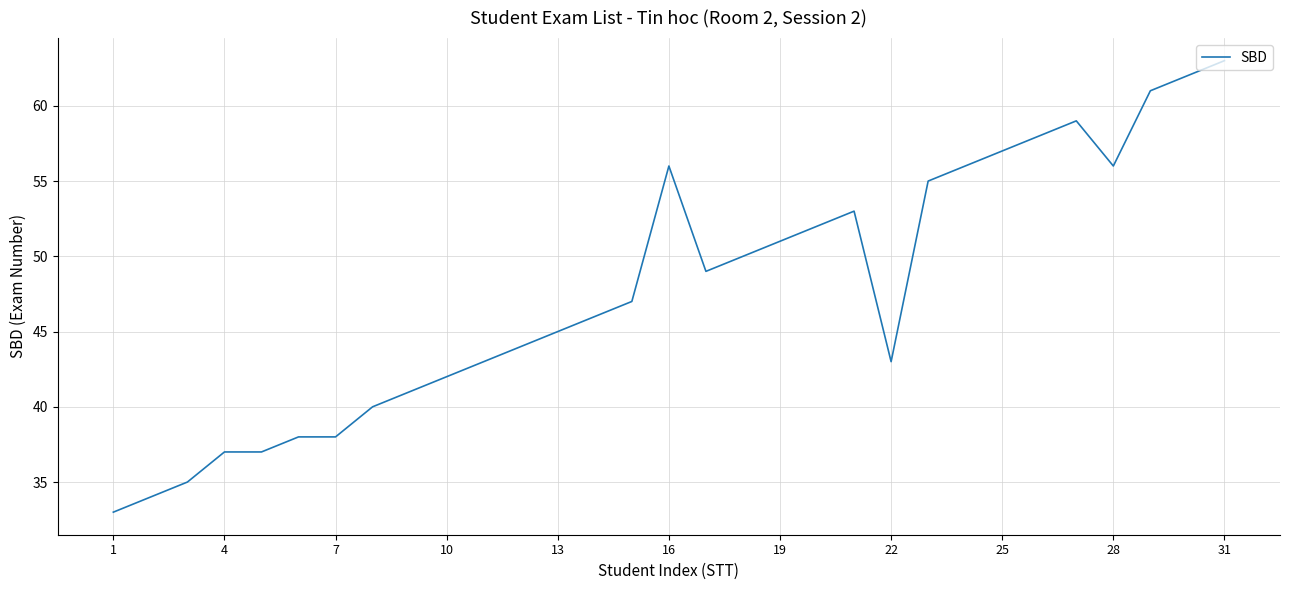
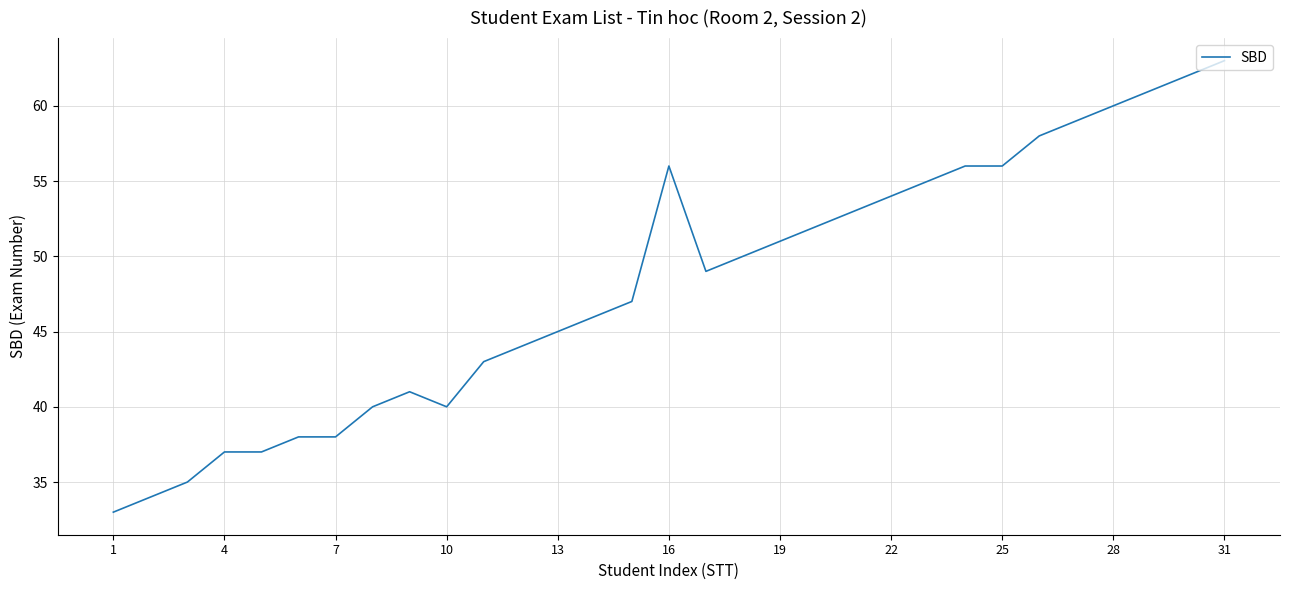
  {
    "1": 33,
    "4": 37,
    "7": 38,
-   "10": 42,
+   "10": 40,
    "13": 45,
    "16": 56,
    "19": 51,
-   "22": 43,
-   "25": 57,
-   "28": 56
+   "22": 54,
+   "25": 56,
+   "28": 60
  }
